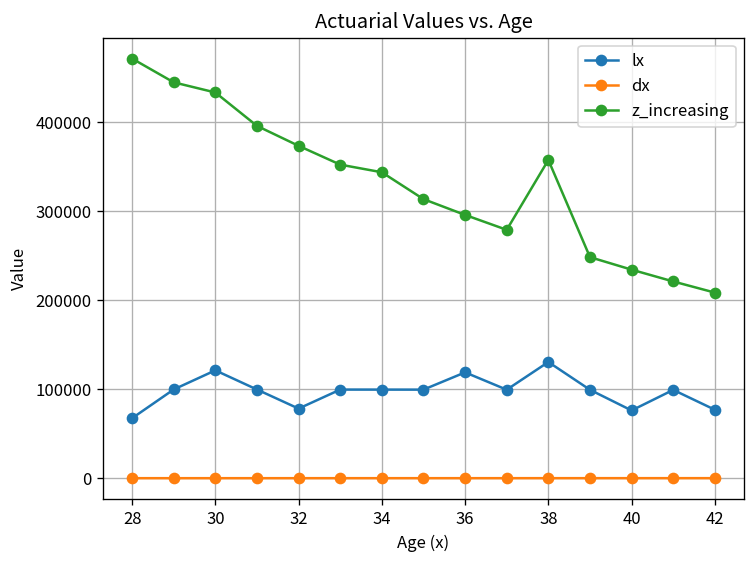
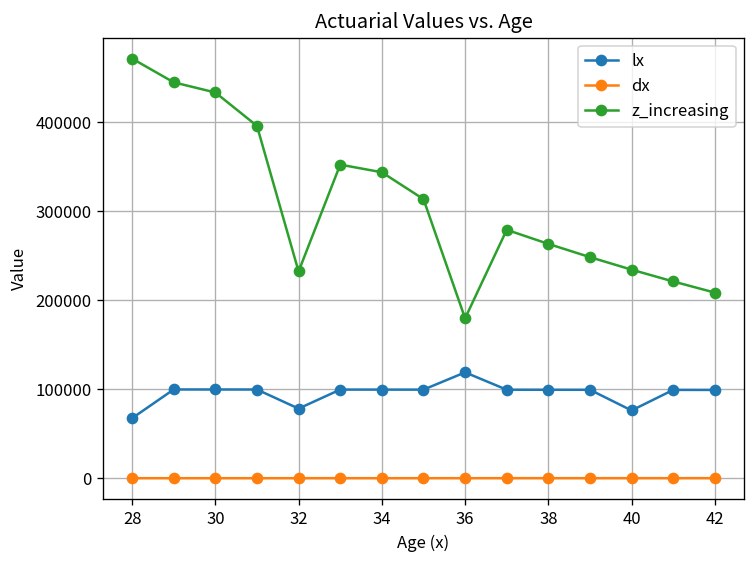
  {
    "lx": {
      "28": 70000,
-     "30": 120000,
+     "30": 100000,
      "32": 80000,
      "34": 100000,
      "36": 120000,
-     "38": 130000,
+     "38": 100000,
      "40": 80000,
-     "42": 80000
+     "42": 100000
    },
    "dx": {
      "28": 0,
      "30": 0,
      "32": 0,
      "34": 0,
      "36": 0,
      "38": 0,
      "40": 0,
      "42": 0
    },
    "z_increasing": {
      "28": 470000,
      "30": 430000,
-     "32": 370000,
+     "32": 230000,
      "34": 340000,
-     "36": 300000,
-     "38": 360000,
+     "36": 180000,
+     "38": 260000,
      "40": 230000,
      "42": 210000
    }
  }
